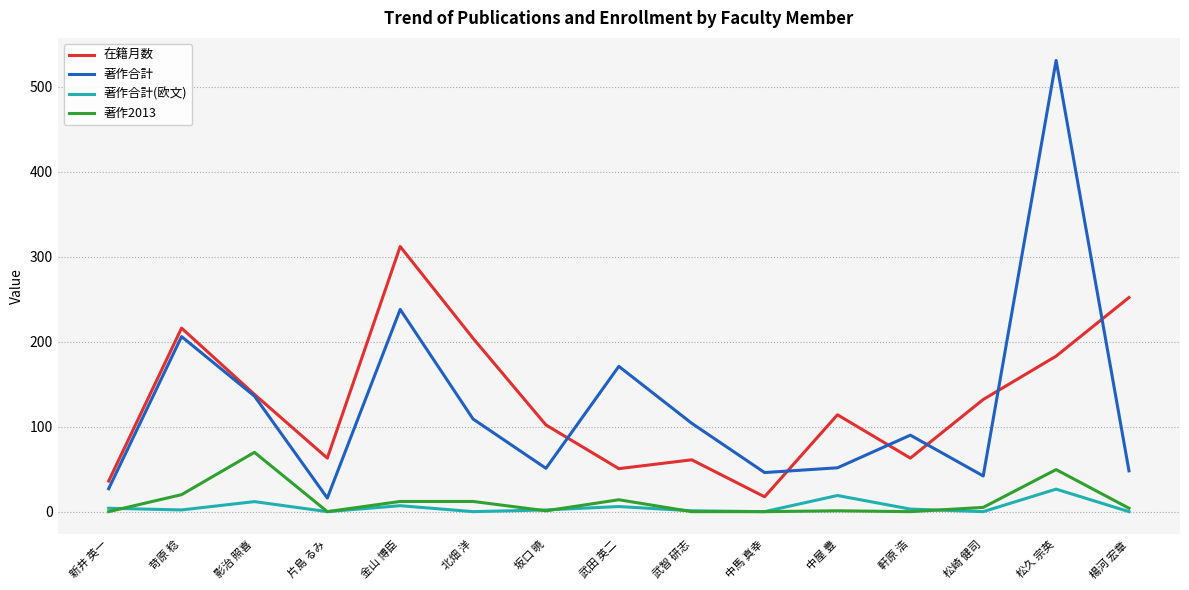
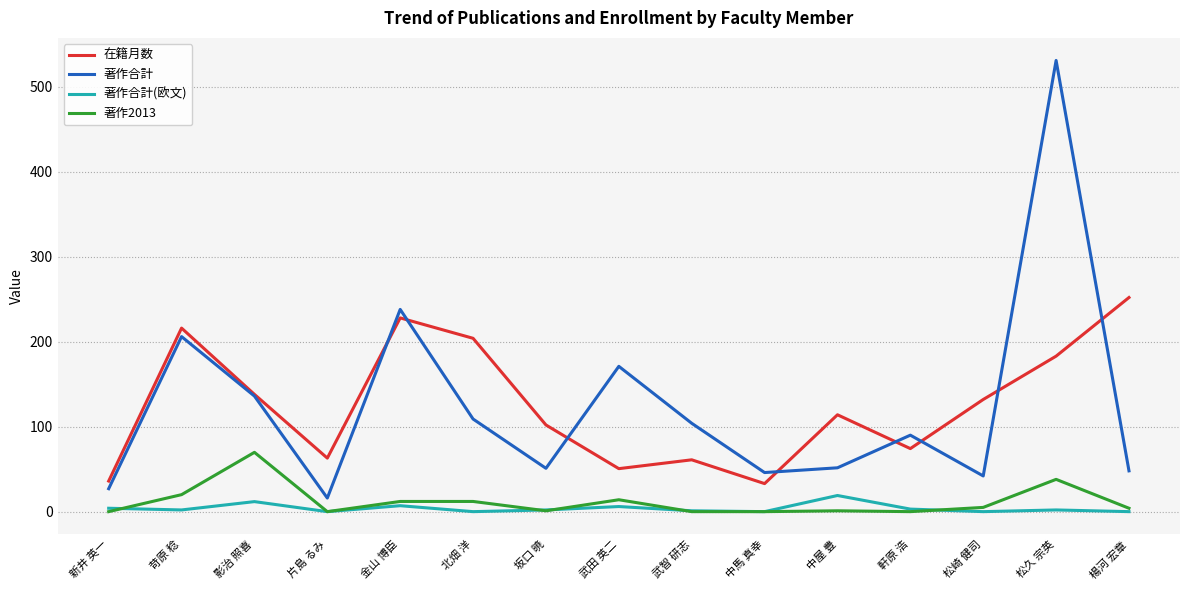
  {
    "在籍月数": {
      "新井 英一": 40,
      "苛原 稔": 220,
      "片島 るみ": 60,
-     "金山 博臣": 310,
+     "金山 博臣": 230,
      "北畑 洋": 200,
      "坂口 暁": 100,
      "武田 英二": 50,
      "武智 研志": 60,
-     "中馬 真幸": 20,
+     "中馬 真幸": 30,
      "中屋 豊": 110,
-     "軒原 浩": 60,
+     "軒原 浩": 70,
      "松崎 健司": 130,
      "松久 宗英": 180,
      "楊河 宏章": 250
    },
    "著作合計": {
      "新井 英一": 30,
      "苛原 稔": 210,
      "片島 るみ": 20,
      "金山 博臣": 240,
      "北畑 洋": 110,
      "坂口 暁": 50,
      "武田 英二": 170,
      "武智 研志": 100,
      "中馬 真幸": 50,
      "中屋 豊": 50,
      "軒原 浩": 90,
      "松崎 健司": 40,
      "松久 宗英": 530,
      "楊河 宏章": 50
    },
    "著作合計(欧文)": {
      "新井 英一": 0,
      "苛原 稔": 0,
      "影治 照喜": 10,
      "金山 博臣": 10,
      "北畑 洋": 0,
      "武田 英二": 10,
      "中屋 豊": 20,
      "松崎 健司": 0,
-     "松久 宗英": 30,
+     "松久 宗英": 0,
      "楊河 宏章": 0
    },
    "著作2013": {
      "新井 英一": 0,
      "苛原 稔": 20,
      "影治 照喜": 70,
      "金山 博臣": 10,
      "北畑 洋": 10,
      "武田 英二": 10,
      "中屋 豊": 0,
      "松崎 健司": 10,
-     "松久 宗英": 50,
+     "松久 宗英": 40,
      "楊河 宏章": 0
    }
  }
